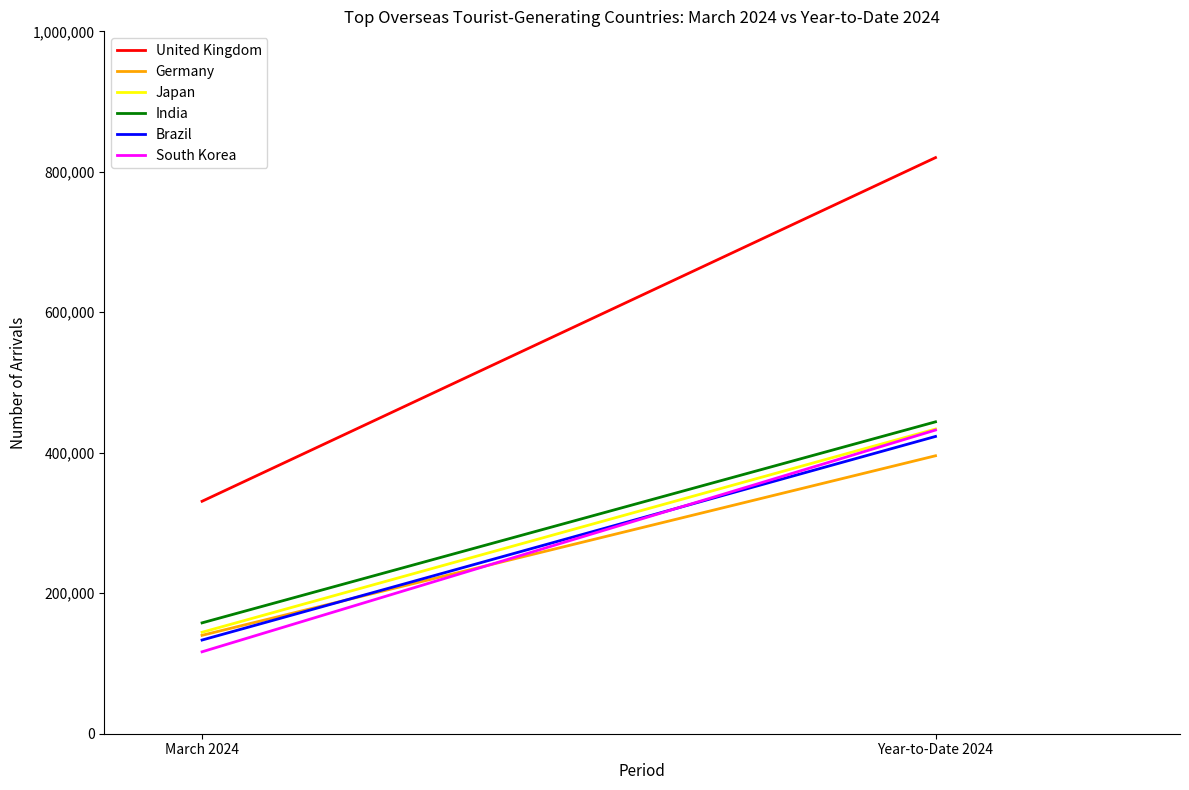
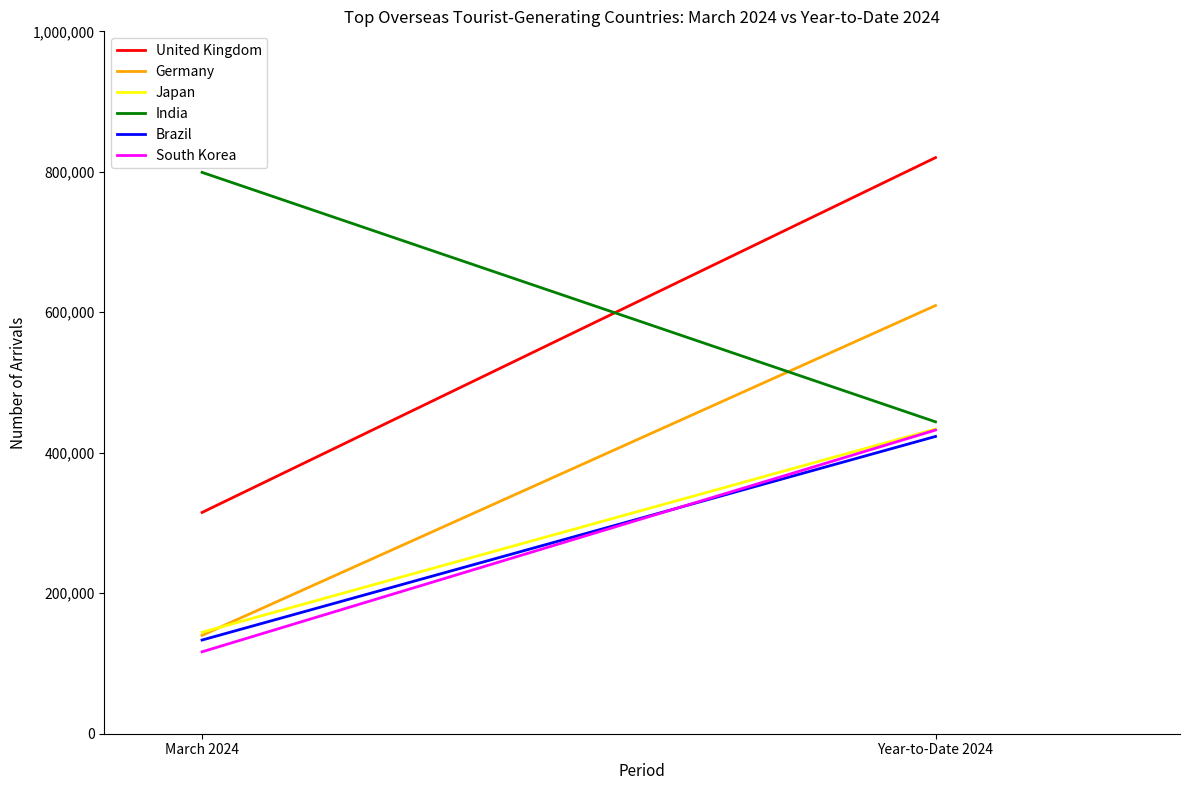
  {
    "United Kingdom": {
-     "March 2024": "330,000",
+     "March 2024": "320,000",
      "Year-to-Date 2024": "820,000"
    },
    "Germany": {
      "March 2024": "140,000",
-     "Year-to-Date 2024": "400,000"
+     "Year-to-Date 2024": "610,000"
    },
    "Japan": {
      "March 2024": "140,000"
    },
    "India": {
-     "March 2024": "160,000",
+     "March 2024": "800,000",
      "Year-to-Date 2024": "440,000"
    },
    "Brazil": {
      "March 2024": "130,000",
      "Year-to-Date 2024": "420,000"
    },
    "South Korea": {
      "March 2024": "120,000"
    }
  }
